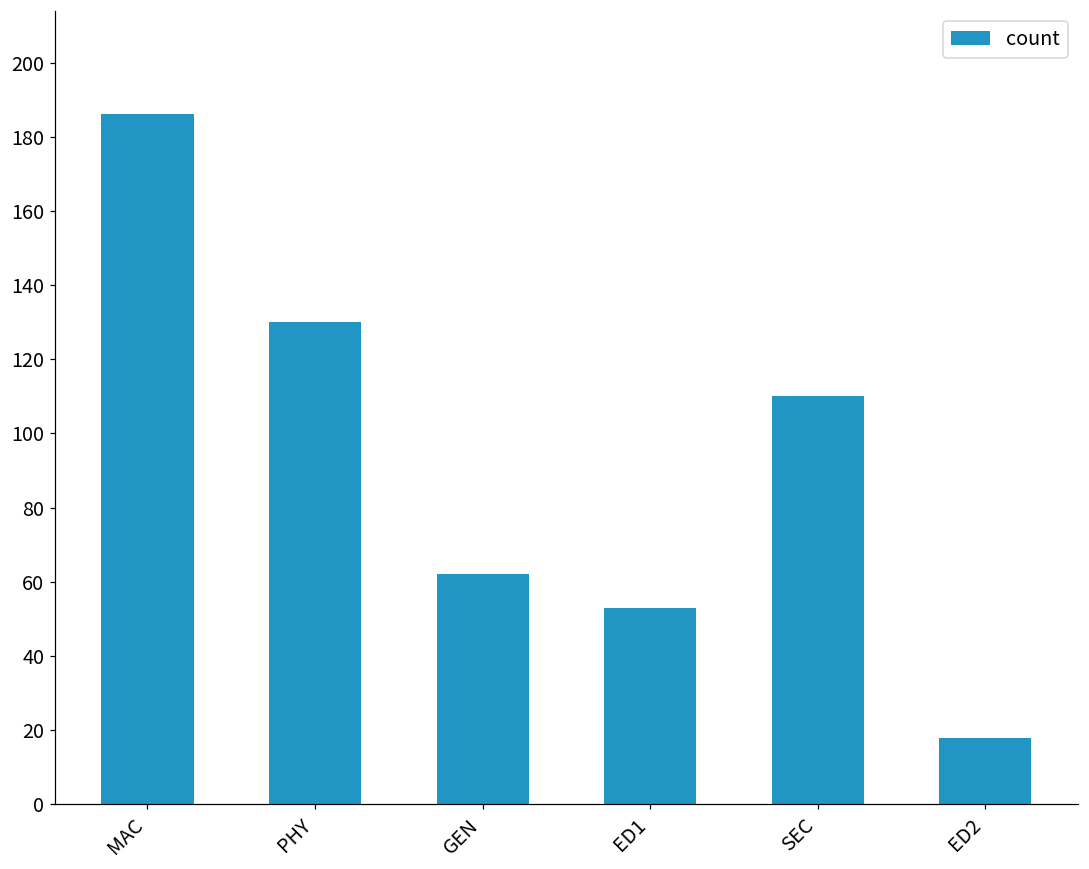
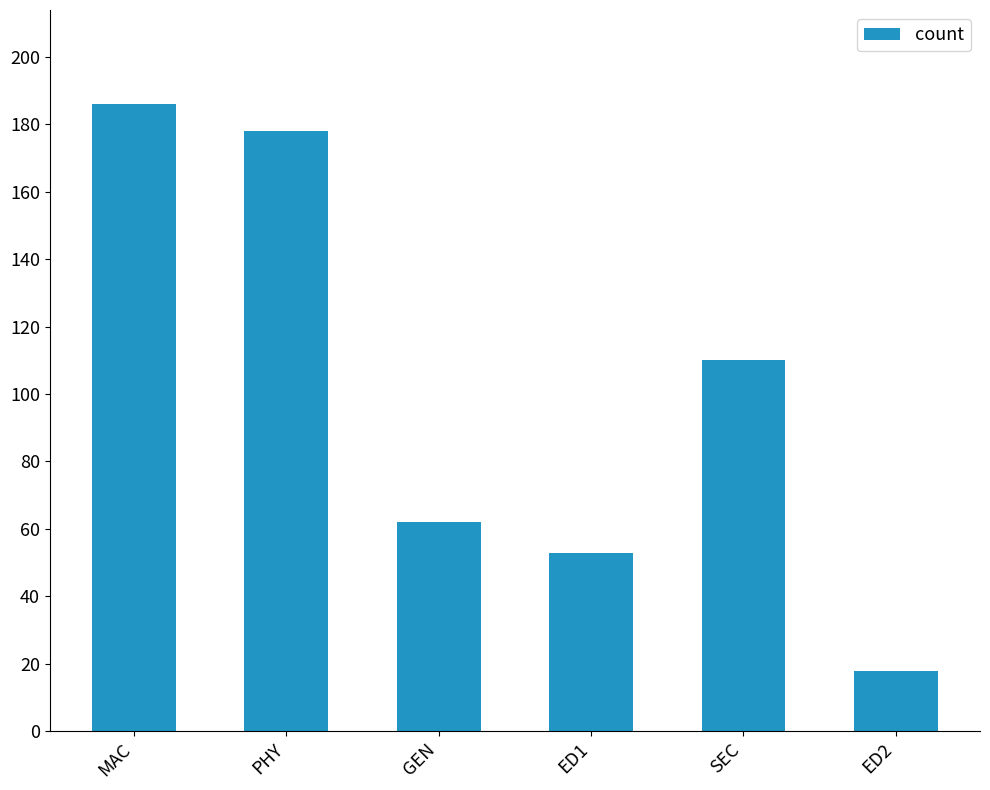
  {
    "MAC": 186,
-   "PHY": 130,
+   "PHY": 178,
    "GEN": 62,
    "ED1": 53,
    "SEC": 110,
    "ED2": 18
  }
